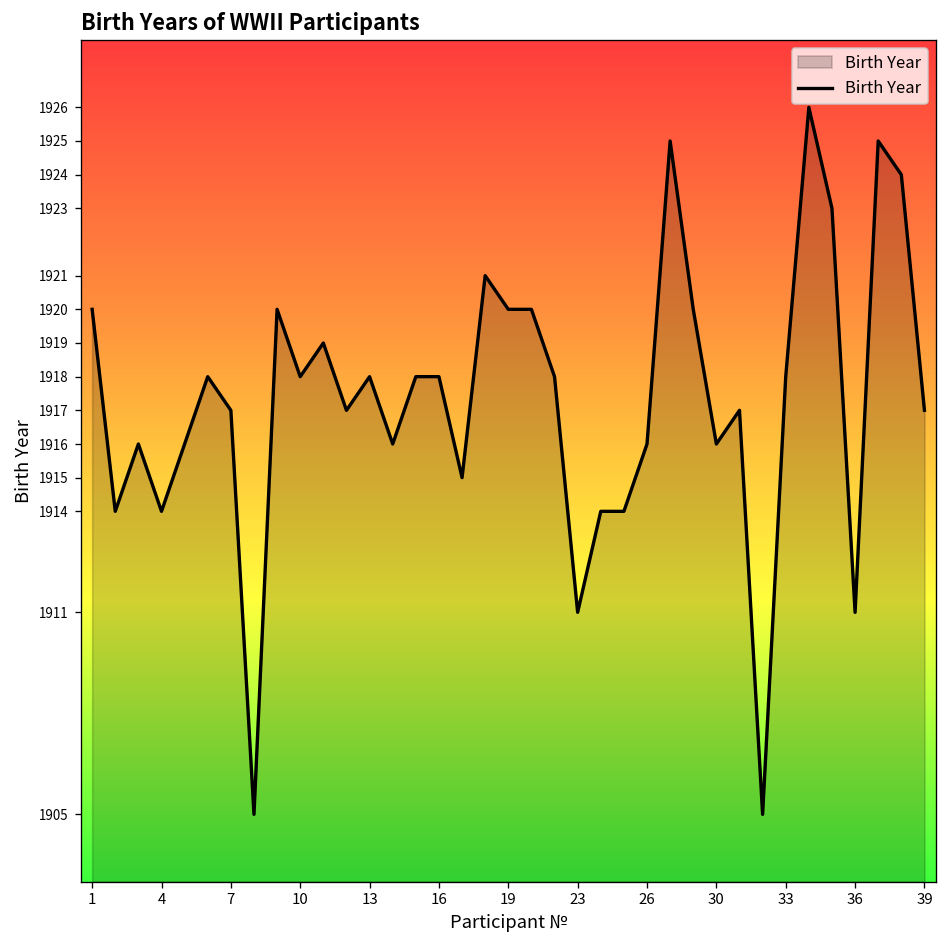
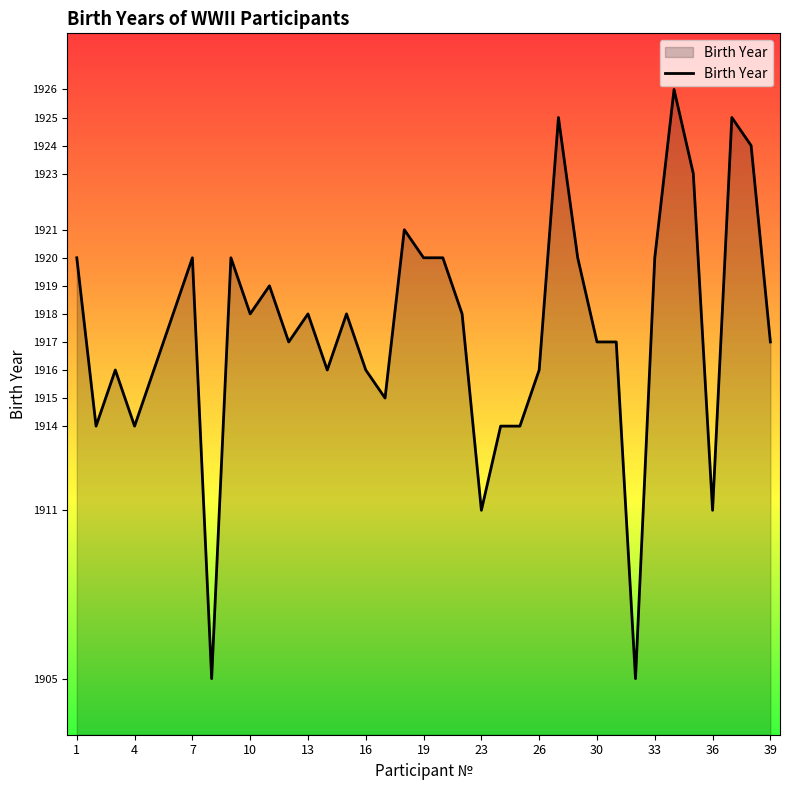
  {
    "1": 1920,
    "4": 1914,
-   "7": 1917,
+   "7": 1920,
    "10": 1918,
    "13": 1918,
-   "16": 1918,
+   "16": 1916,
    "19": 1920,
    "23": 1911,
    "26": 1916,
-   "30": 1916,
-   "33": 1918,
+   "30": 1917,
+   "33": 1920,
    "36": 1911,
    "39": 1917
  }
